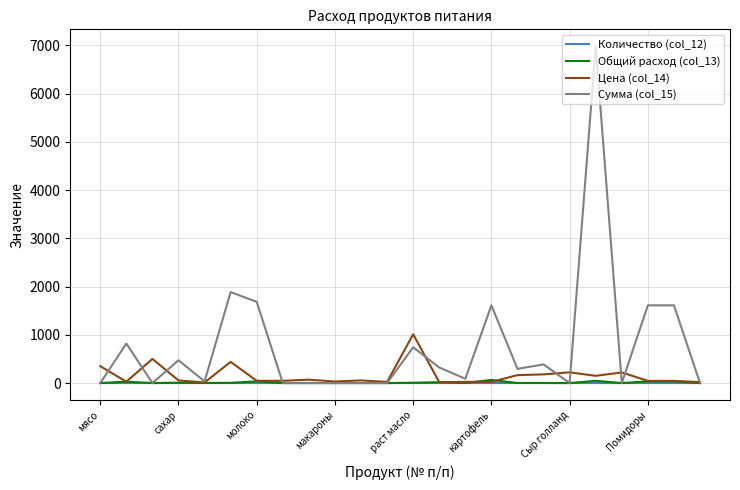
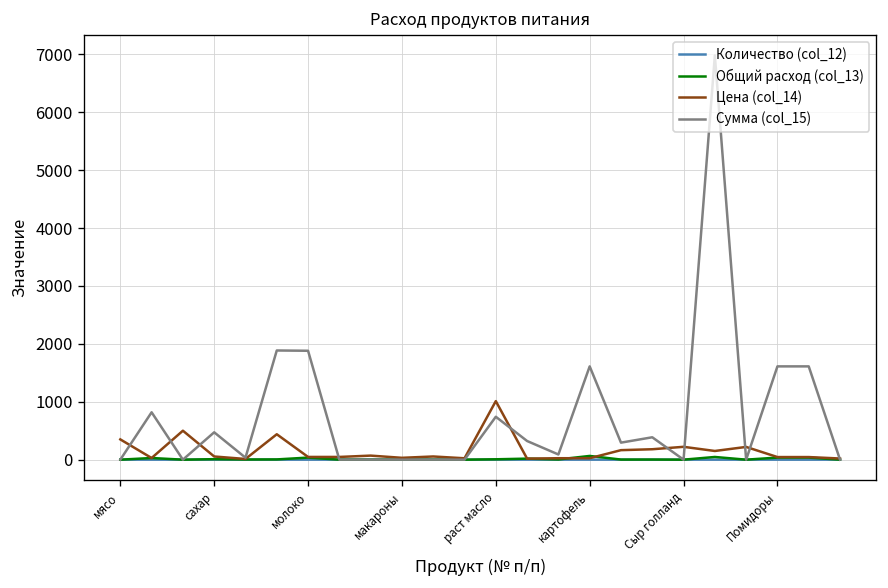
  {
    "Цена (col_14)": {
      "мясо": 400,
      "раст масло": 1000,
      "Сыр голланд": 200
    },
    "Сумма (col_15)": {
      "сахар": 500,
-     "молоко": 1700,
+     "молоко": 1900,
      "раст масло": 700,
      "картофель": 1600,
      "Помидоры": 1600
    }
  }
